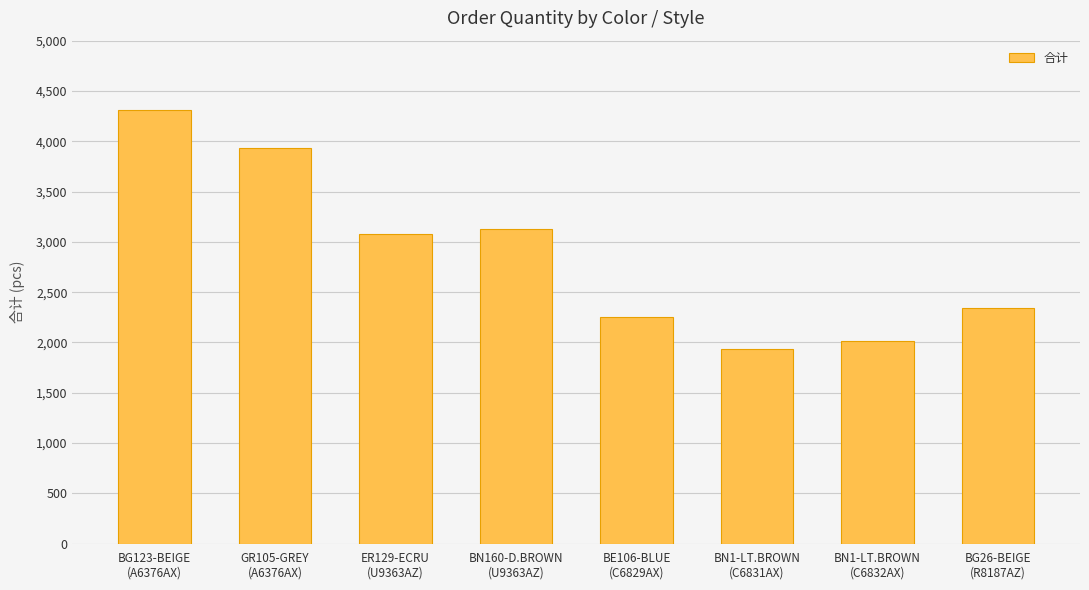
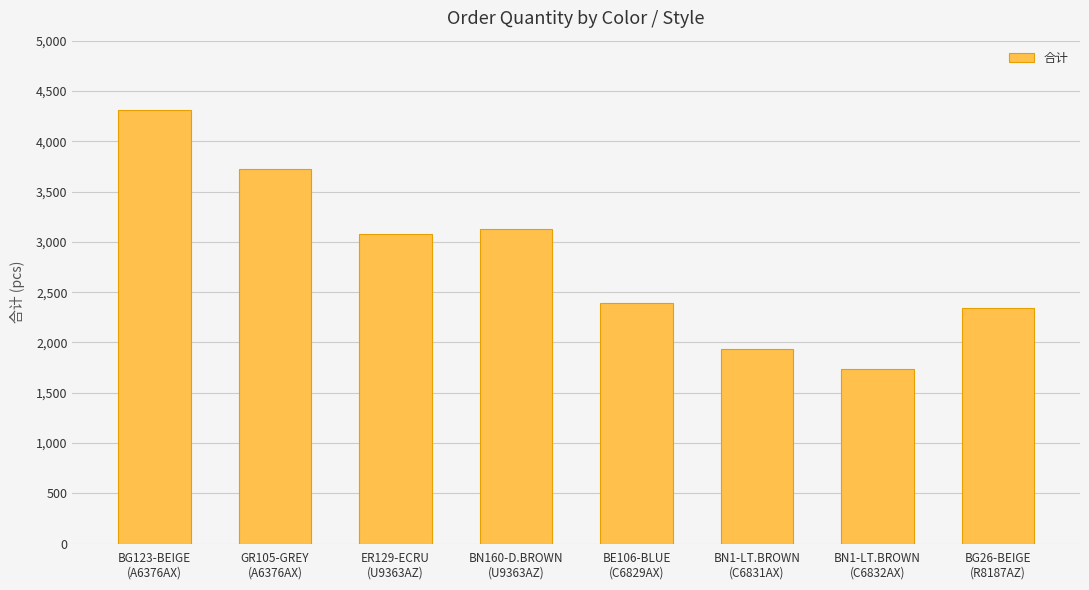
  {
    "BG123-BEIGE (A6376AX)": "4,320",
-   "GR105-GREY (A6376AX)": "3,940",
+   "GR105-GREY (A6376AX)": "3,720",
    "ER129-ECRU (U9363AZ)": "3,080",
    "BN160-D.BROWN (U9363AZ)": "3,130",
-   "BE106-BLUE (C6829AX)": "2,260",
+   "BE106-BLUE (C6829AX)": "2,390",
    "BN1-LT.BROWN (C6831AX)": "1,940",
-   "BN1-LT.BROWN (C6832AX)": "2,010",
+   "BN1-LT.BROWN (C6832AX)": "1,730",
    "BG26-BEIGE (R8187AZ)": "2,340"
  }
